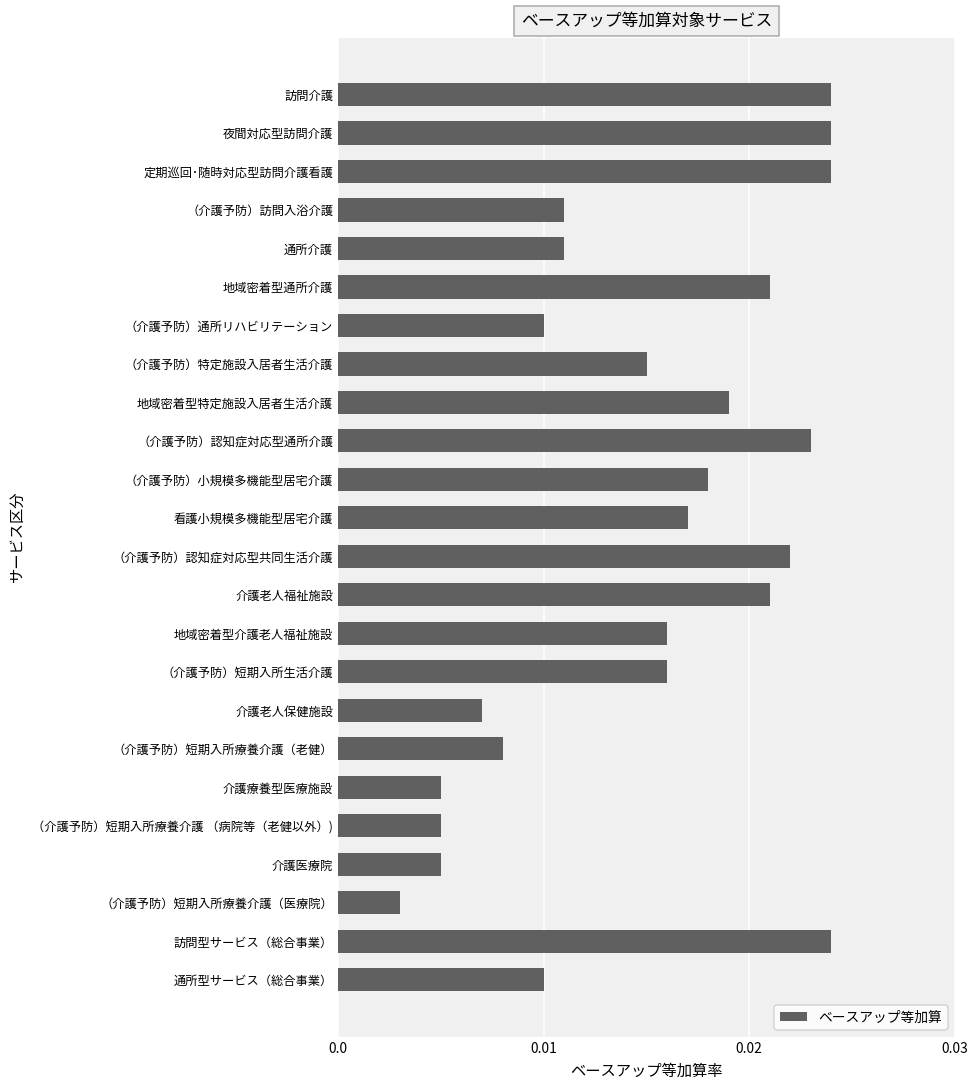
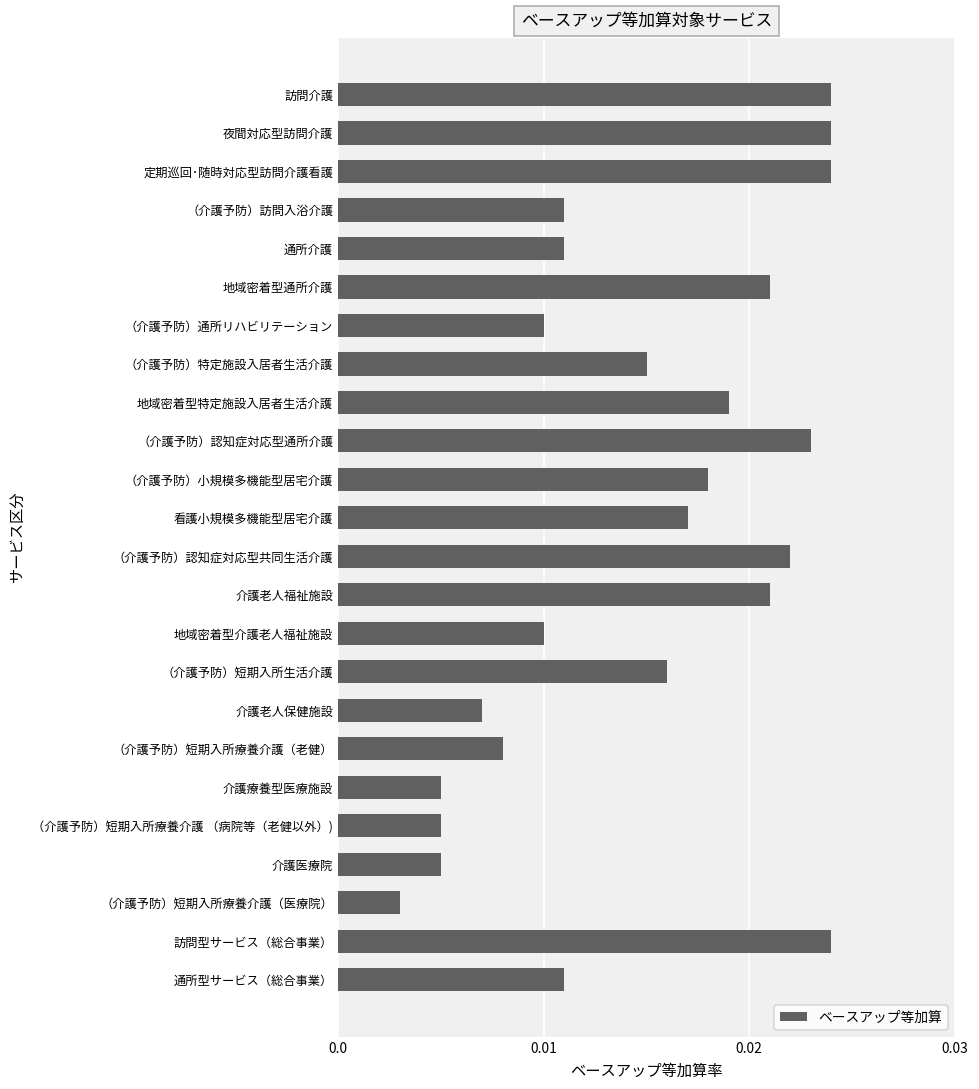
  {
    "訪問介護": 0.024,
    "夜間対応型訪問介護": 0.024,
    "定期巡回･随時対応型訪問介護看護": 0.024,
    "（介護予防）訪問入浴介護": 0.011,
    "通所介護": 0.011,
    "地域密着型通所介護": 0.021,
    "（介護予防）通所リハビリテーション": 0.010,
    "（介護予防）特定施設入居者生活介護": 0.015,
    "地域密着型特定施設入居者生活介護": 0.019,
    "（介護予防）認知症対応型通所介護": 0.023,
    "（介護予防）小規模多機能型居宅介護": 0.018,
    "看護小規模多機能型居宅介護": 0.017,
    "（介護予防）認知症対応型共同生活介護": 0.022,
    "介護老人福祉施設": 0.021,
-   "地域密着型介護老人福祉施設": 0.016,
+   "地域密着型介護老人福祉施設": 0.010,
    "（介護予防）短期入所生活介護": 0.016,
    "介護老人保健施設": 0.007,
    "（介護予防）短期入所療養介護（老健）": 0.008,
    "介護療養型医療施設": 0.005,
    "（介護予防）短期入所療養介護 （病院等（老健以外）)": 0.005,
    "介護医療院": 0.005,
    "（介護予防）短期入所療養介護（医療院）": 0.003,
    "訪問型サービス（総合事業）": 0.024,
-   "通所型サービス（総合事業）": 0.010
+   "通所型サービス（総合事業）": 0.011
  }
